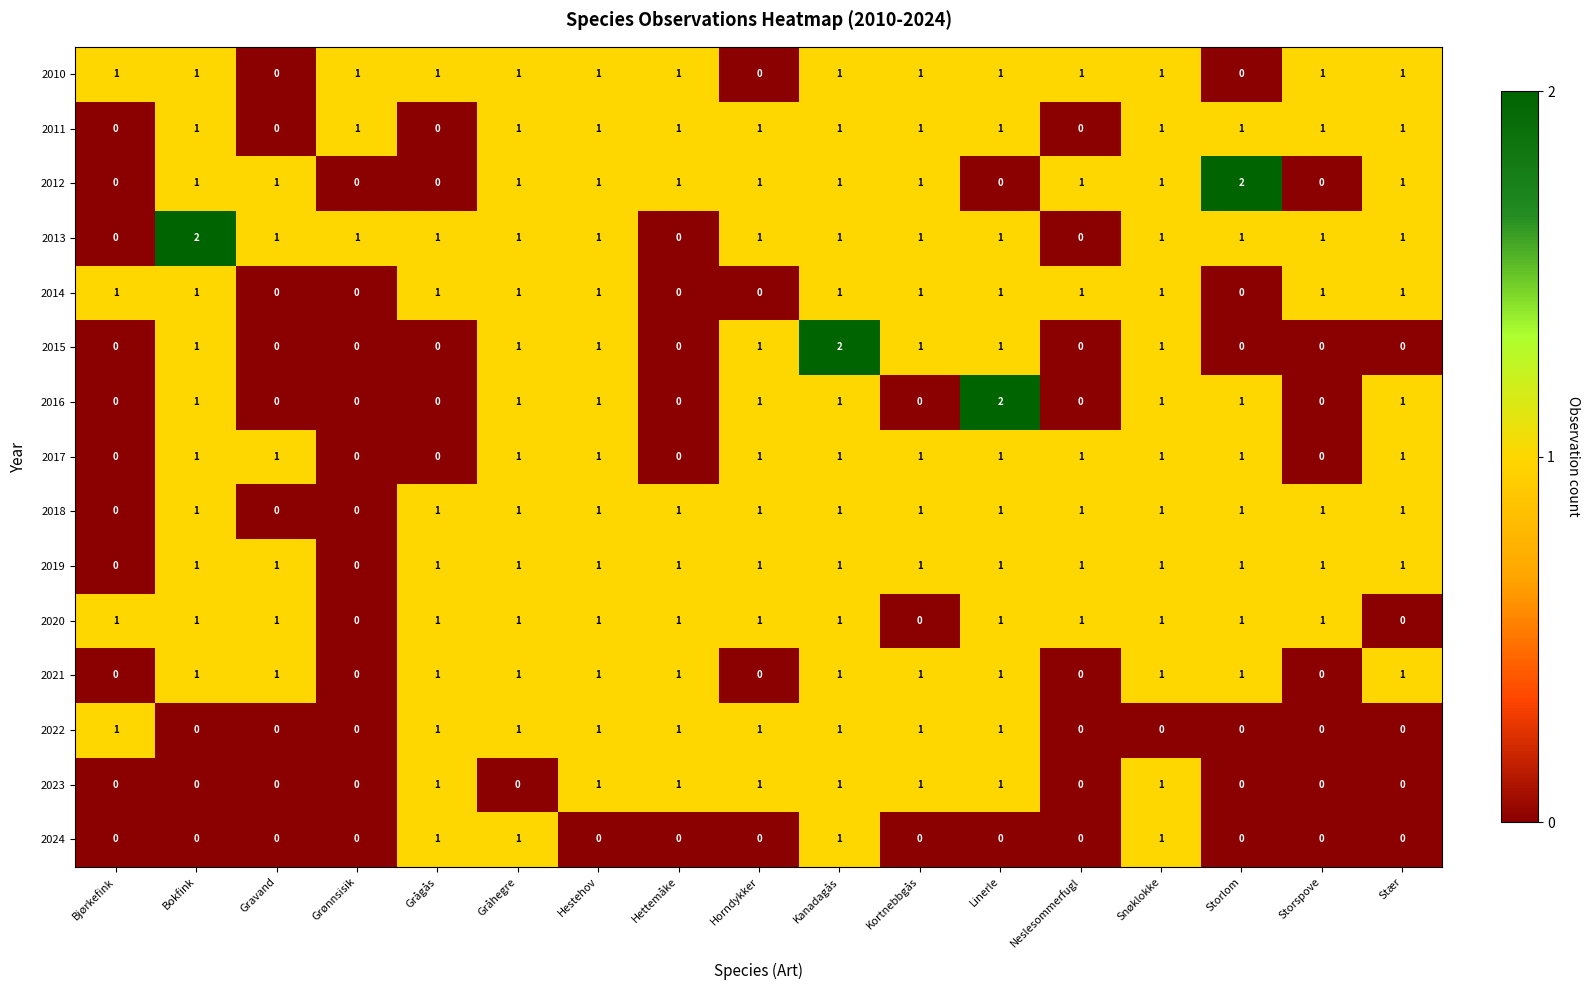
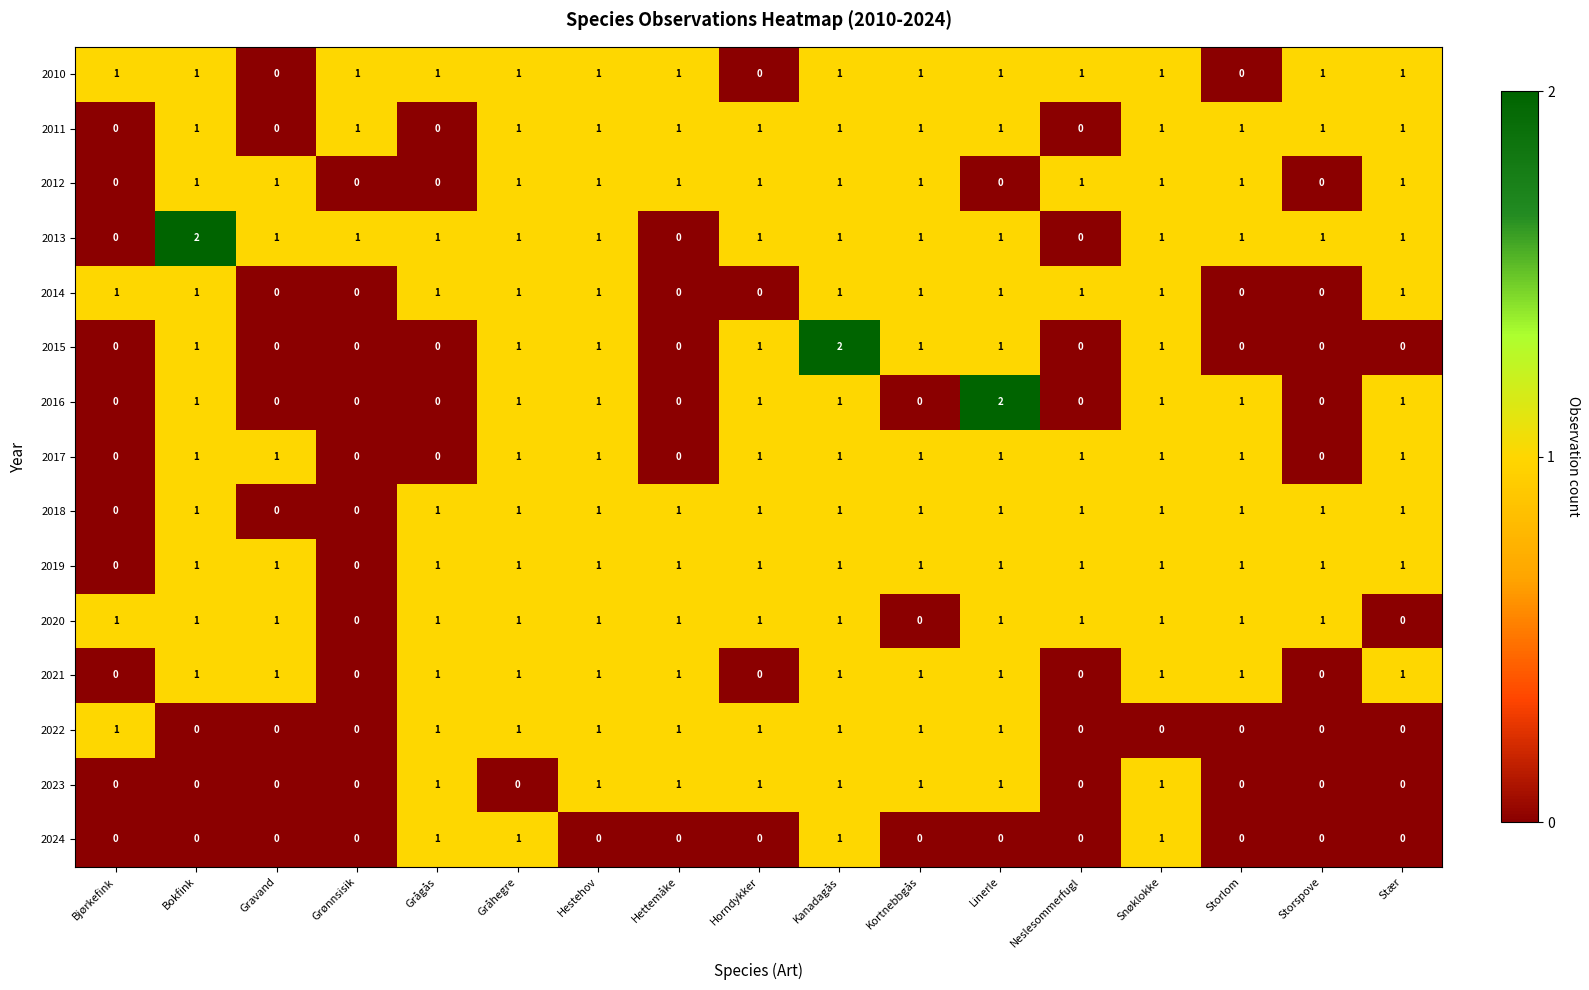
  {
    "2012": {
      "Bjørkefink": 0,
      "Bokfink": 1,
      "Gravand": 1,
      "Grønnsisik": 0,
      "Grågås": 0,
      "Gråhegre": 1,
      "Hestehov": 1,
      "Hettemåke": 1,
      "Horndykker": 1,
      "Kanadagås": 1,
      "Kortnebbgås": 1,
      "Linerle": 0,
      "Neslesommerfugl": 1,
      "Snøklokke": 1,
-     "Storlom": 2,
+     "Storlom": 1,
      "Storspove": 0,
      "Stær": 1
    },
    "2014": {
      "Bjørkefink": 1,
      "Bokfink": 1,
      "Gravand": 0,
      "Grønnsisik": 0,
      "Grågås": 1,
      "Gråhegre": 1,
      "Hestehov": 1,
      "Hettemåke": 0,
      "Horndykker": 0,
      "Kanadagås": 1,
      "Kortnebbgås": 1,
      "Linerle": 1,
      "Neslesommerfugl": 1,
      "Snøklokke": 1,
      "Storlom": 0,
-     "Storspove": 1,
+     "Storspove": 0,
      "Stær": 1
    }
  }
